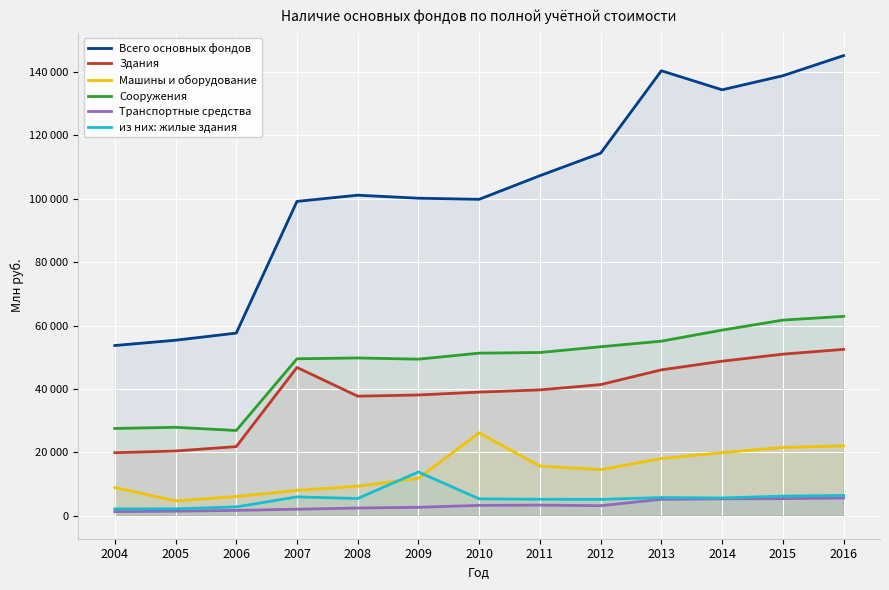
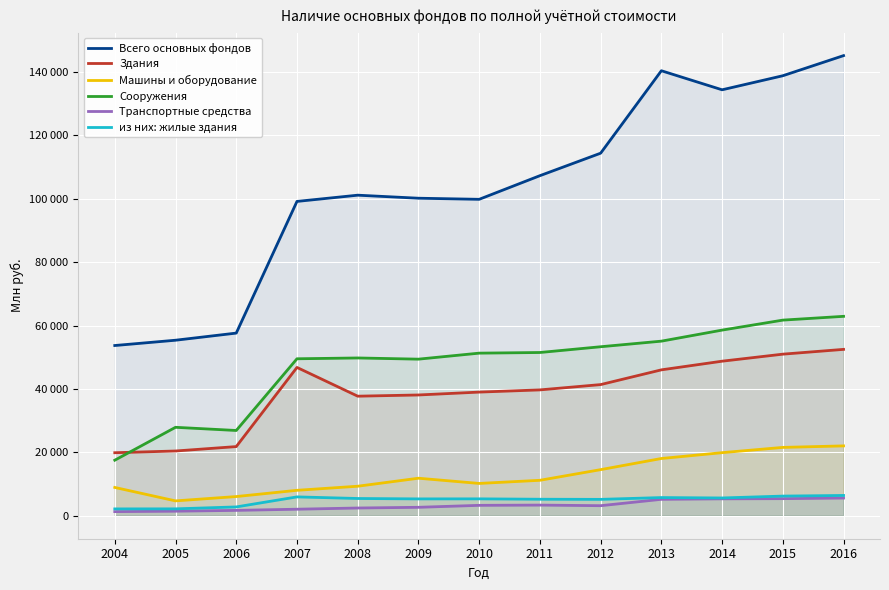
  {
    "Всего основных фондов": {
      "2004": 54000,
      "2005": 55000,
      "2006": 58000,
      "2007": 99000,
      "2008": 101000,
      "2009": 100000,
      "2010": 100000,
      "2011": 107000,
      "2012": 114000,
      "2013": 140000,
      "2014": 134000,
      "2015": 139000,
      "2016": 145000
    },
    "Здания": {
      "2004": 20000,
      "2005": 20000,
      "2006": 22000,
      "2007": 47000,
      "2008": 38000,
      "2009": 38000,
      "2010": 39000,
      "2011": 40000,
      "2012": 41000,
      "2013": 46000,
      "2014": 49000,
      "2015": 51000,
      "2016": 52000
    },
    "Машины и оборудование": {
      "2004": 9000,
      "2005": 5000,
      "2006": 6000,
      "2007": 8000,
      "2008": 9000,
      "2009": 12000,
-     "2010": 26000,
-     "2011": 16000,
+     "2010": 10000,
+     "2011": 11000,
      "2012": 15000,
      "2013": 18000,
      "2014": 20000,
      "2015": 22000,
      "2016": 22000
    },
    "Сооружения": {
-     "2004": 28000,
+     "2004": 18000,
      "2005": 28000,
      "2006": 27000,
      "2007": 50000,
      "2008": 50000,
      "2009": 49000,
      "2010": 51000,
      "2011": 52000,
      "2012": 53000,
      "2013": 55000,
      "2014": 59000,
      "2015": 62000,
      "2016": 63000
    },
    "Транспортные средства": {
      "2004": 1000,
      "2006": 2000,
      "2007": 2000,
      "2008": 2000,
      "2009": 3000,
      "2010": 3000,
      "2011": 3000,
      "2012": 3000,
      "2015": 5000
    },
    "из них: жилые здания": {
      "2004": 2000,
      "2006": 3000,
      "2007": 6000,
      "2008": 5000,
-     "2009": 14000,
+     "2009": 5000,
      "2010": 5000,
      "2011": 5000,
      "2012": 5000,
      "2015": 6000
    }
  }
